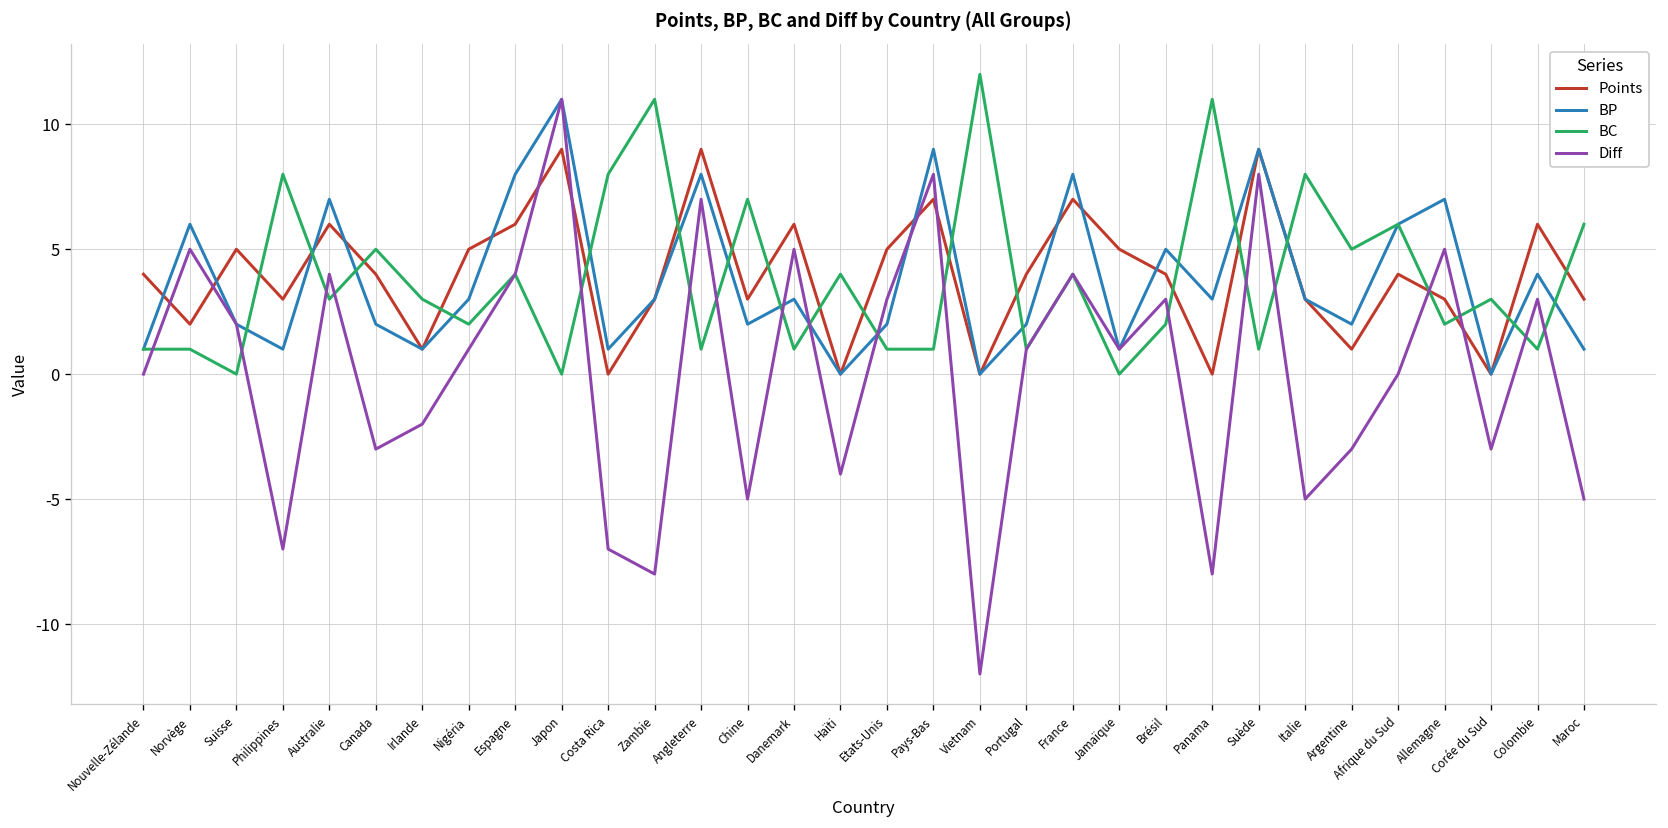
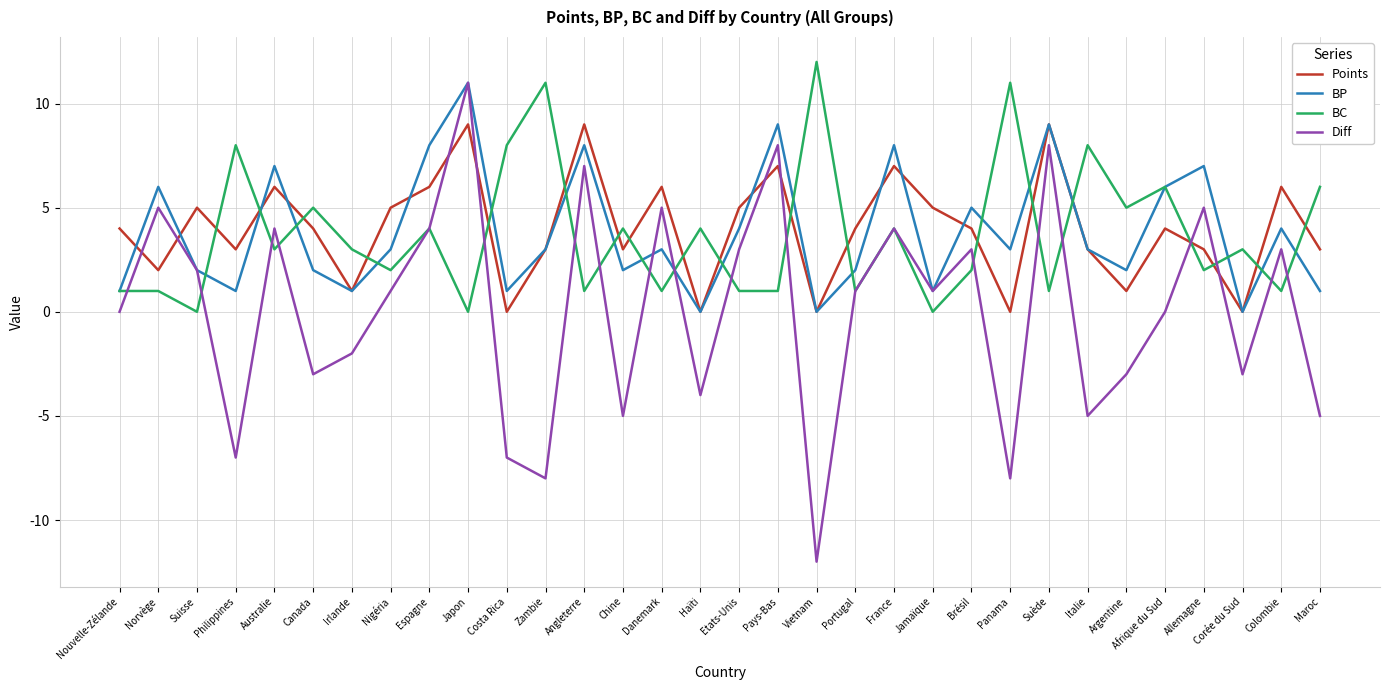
  {
    "Points": {
      "Nouvelle-Zélande": 4,
      "Norvège": 2,
      "Suisse": 5,
      "Philippines": 3,
      "Australie": 6,
      "Canada": 4,
      "Nigéria": 5,
      "Espagne": 6,
      "Japon": 9,
      "Costa Rica": 0,
      "Angleterre": 9,
      "Chine": 3,
      "Danemark": 6,
      "Etats-Unis": 5,
      "Pays-Bas": 7,
      "Portugal": 4,
      "France": 7,
      "Jamaïque": 5,
      "Brésil": 4,
      "Panama": 0,
      "Argentine": 1,
      "Afrique du Sud": 4,
      "Allemagne": 3,
      "Colombie": 6,
      "Maroc": 3
    },
    "BP": {
      "Norvège": 6,
      "Philippines": 1,
      "Australie": 7,
      "Canada": 2,
      "Nigéria": 3,
      "Espagne": 8,
      "Costa Rica": 1,
      "Angleterre": 8,
      "Chine": 2,
      "Danemark": 3,
-     "Etats-Unis": 2,
+     "Etats-Unis": 4,
      "Pays-Bas": 9,
      "Portugal": 2,
      "France": 8,
      "Brésil": 5,
      "Panama": 3,
      "Argentine": 2,
      "Allemagne": 7,
      "Colombie": 4,
      "Maroc": 1
    },
    "BC": {
      "Norvège": 1,
      "Suisse": 0,
      "Philippines": 8,
      "Australie": 3,
      "Canada": 5,
      "Irlande": 3,
      "Nigéria": 2,
      "Japon": 0,
      "Costa Rica": 8,
      "Zambie": 11,
      "Angleterre": 1,
-     "Chine": 7,
+     "Chine": 4,
      "Danemark": 1,
      "Haïti": 4,
      "Etats-Unis": 1,
      "Pays-Bas": 1,
      "Vietnam": 12,
      "Jamaïque": 0,
      "Brésil": 2,
      "Panama": 11,
      "Suède": 1,
      "Italie": 8,
      "Argentine": 5,
      "Allemagne": 2,
      "Corée du Sud": 3,
      "Colombie": 1,
      "Maroc": 6
    },
    "Diff": {
      "Nouvelle-Zélande": 0,
      "Norvège": 5,
      "Philippines": -7,
      "Australie": 4,
      "Canada": -3,
      "Irlande": -2,
      "Nigéria": 1,
      "Costa Rica": -7,
      "Zambie": -8,
      "Angleterre": 7,
      "Chine": -5,
      "Danemark": 5,
      "Haïti": -4,
      "Etats-Unis": 3,
      "Pays-Bas": 8,
      "Vietnam": -12,
      "Brésil": 3,
      "Panama": -8,
      "Suède": 8,
      "Italie": -5,
      "Argentine": -3,
      "Afrique du Sud": 0,
      "Allemagne": 5,
      "Corée du Sud": -3,
      "Colombie": 3,
      "Maroc": -5
    }
  }
